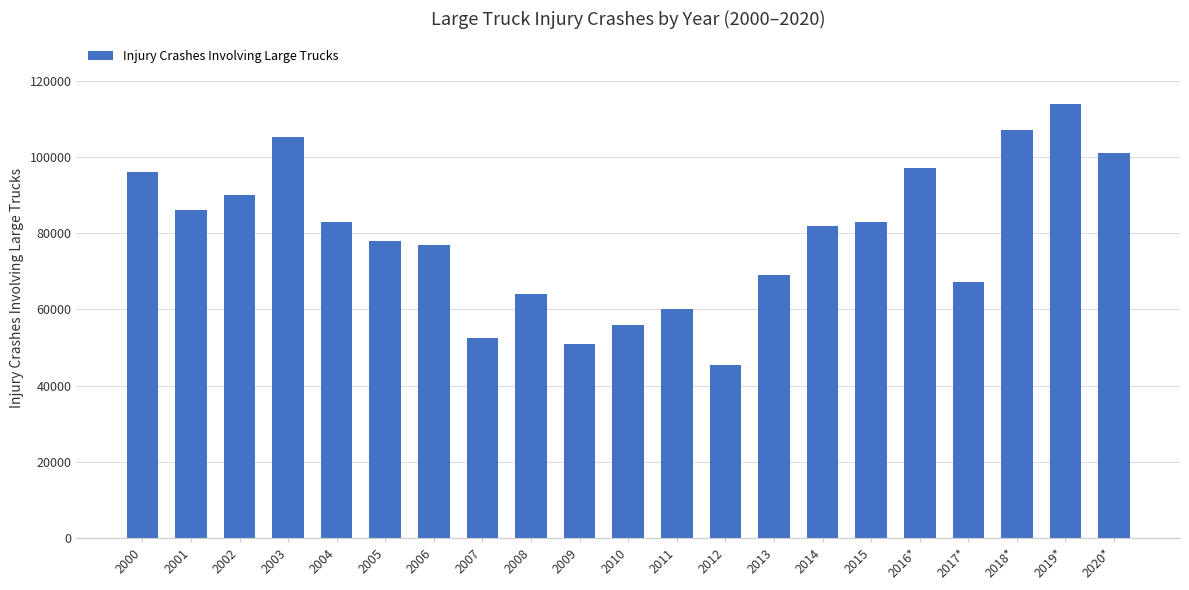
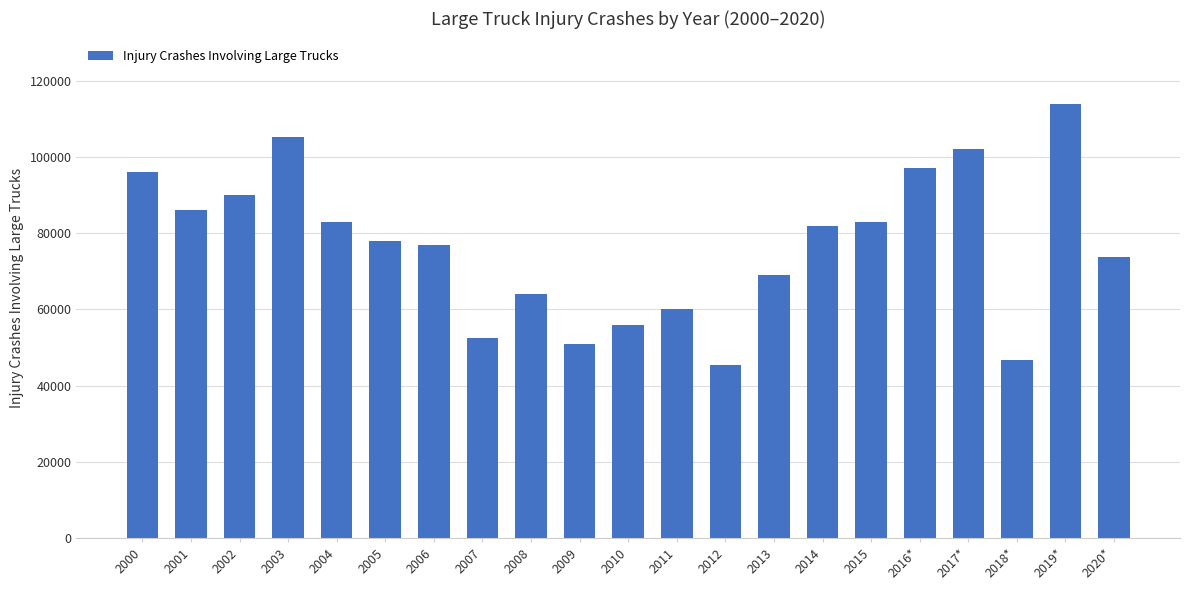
  {
    "2000": 96000,
    "2001": 86000,
    "2002": 90000,
    "2003": 105000,
    "2004": 83000,
    "2005": 78000,
    "2006": 77000,
    "2007": 53000,
    "2008": 64000,
    "2009": 51000,
    "2010": 56000,
    "2011": 60000,
    "2012": 45000,
    "2013": 69000,
    "2014": 82000,
    "2015": 83000,
    "2016*": 97000,
-   "2017*": 67000,
-   "2018*": 107000,
+   "2017*": 102000,
+   "2018*": 47000,
    "2019*": 114000,
-   "2020*": 101000
+   "2020*": 74000
  }
